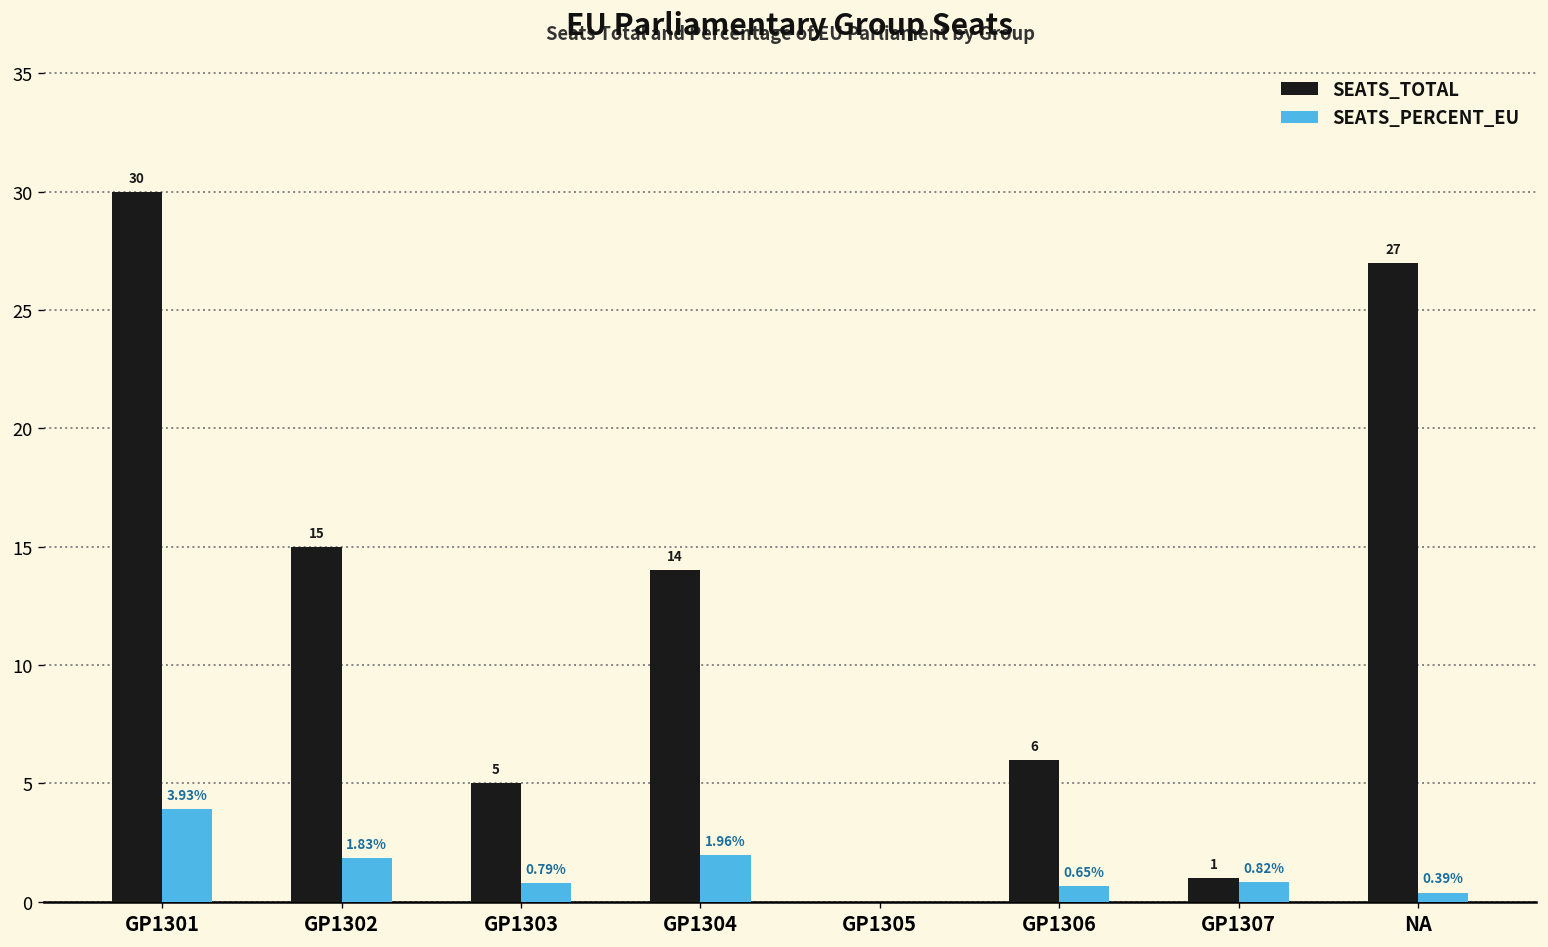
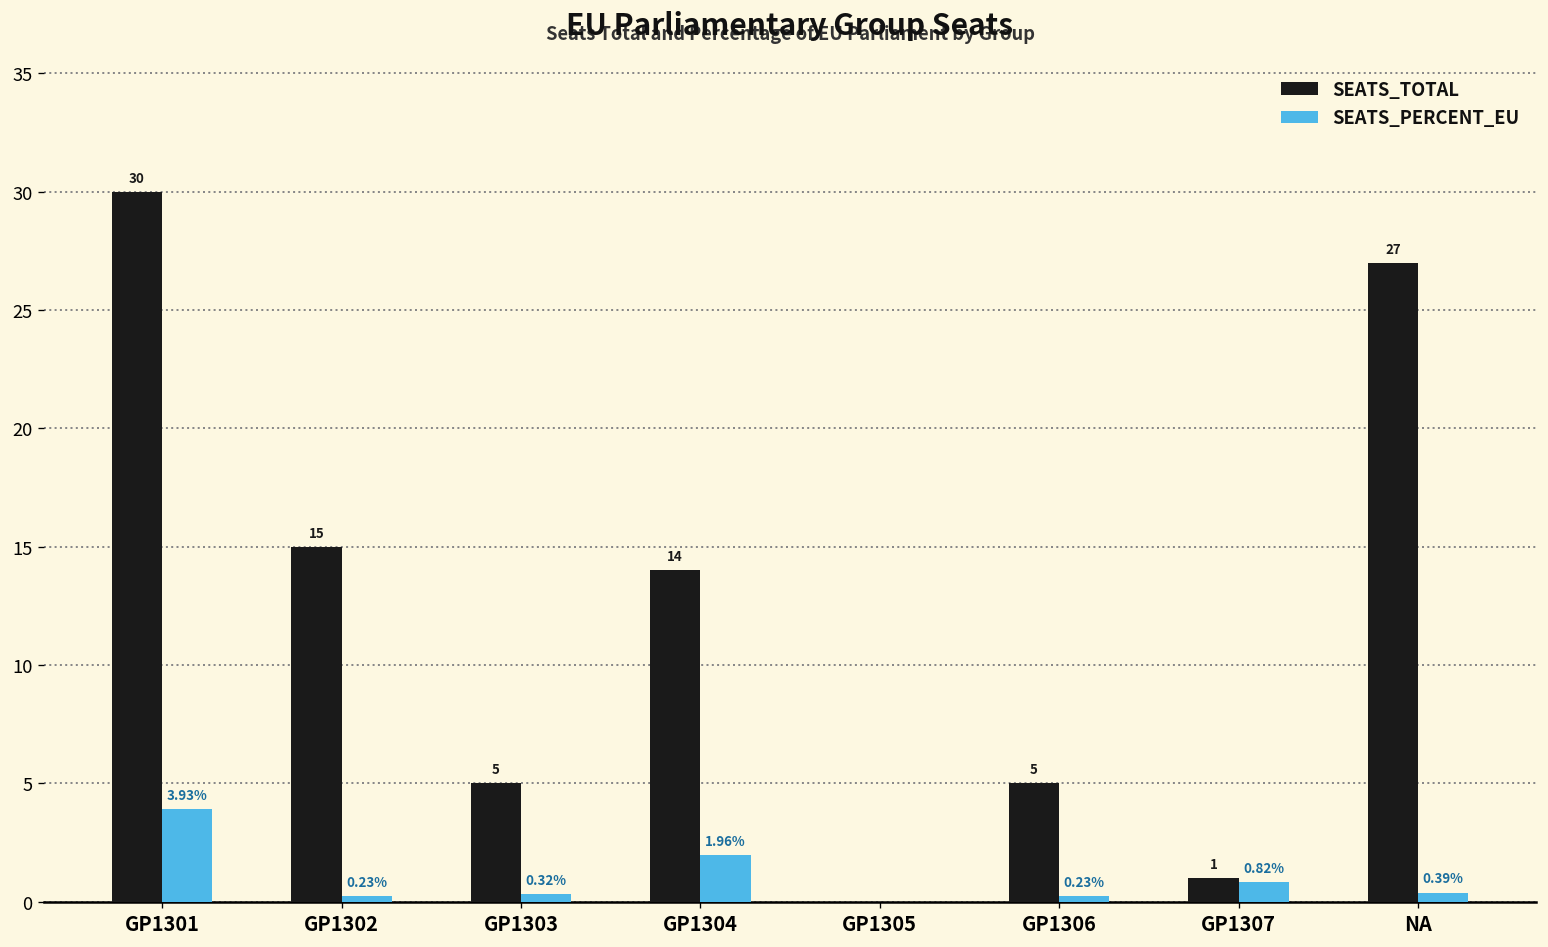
  {
    "SEATS_TOTAL": {
      "GP1301": "30",
      "GP1302": "15",
      "GP1303": "5",
      "GP1304": "14",
-     "GP1306": "6",
+     "GP1306": "5",
      "GP1307": "1",
      "NA": "27"
    },
    "SEATS_PERCENT_EU": {
      "GP1301": "3.93%",
-     "GP1302": "1.83%",
-     "GP1303": "0.79%",
+     "GP1302": "0.23%",
+     "GP1303": "0.32%",
      "GP1304": "1.96%",
-     "GP1306": "0.65%",
+     "GP1306": "0.23%",
      "GP1307": "0.82%",
      "NA": "0.39%"
    }
  }
